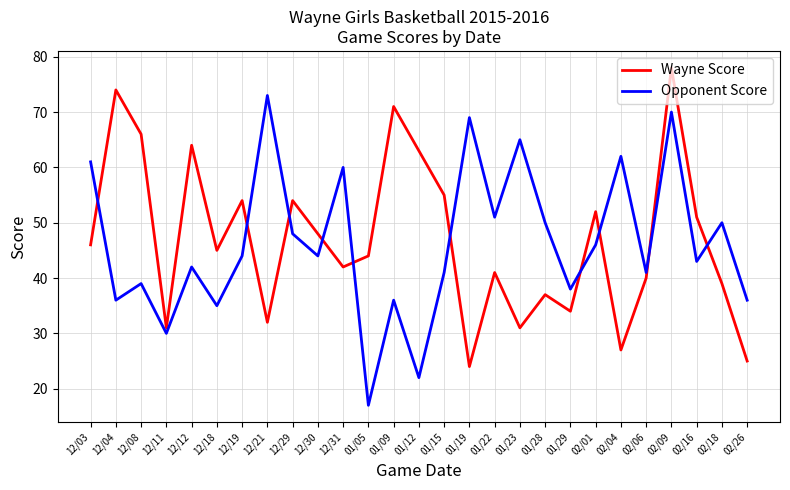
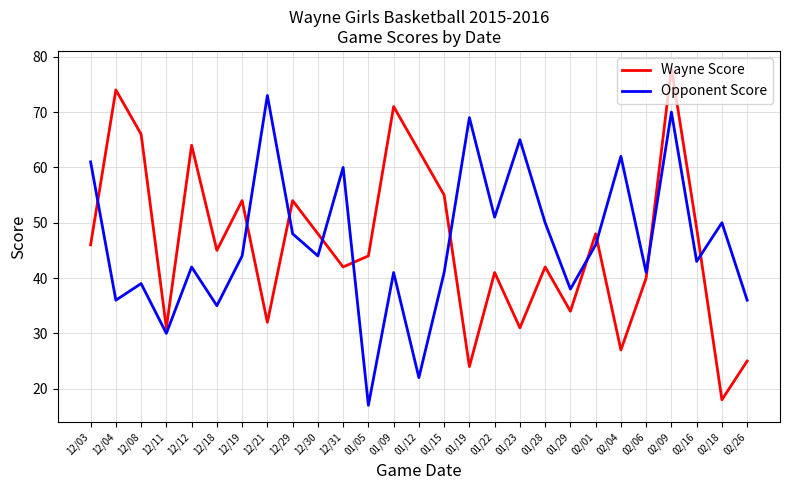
  {
    "Wayne Score": {
      "12/03": 46,
      "12/04": 74,
      "12/08": 66,
      "12/11": 31,
      "12/12": 64,
      "12/18": 45,
      "12/19": 54,
      "12/21": 32,
      "12/29": 54,
      "12/30": 48,
      "12/31": 42,
      "01/05": 44,
      "01/09": 71,
      "01/12": 63,
      "01/15": 55,
      "01/19": 24,
      "01/22": 41,
      "01/23": 31,
-     "01/28": 37,
+     "01/28": 42,
      "01/29": 34,
-     "02/01": 52,
+     "02/01": 48,
      "02/04": 27,
      "02/06": 40,
-     "02/16": 51,
-     "02/18": 39,
+     "02/16": 49,
+     "02/18": 18,
      "02/26": 25
    },
    "Opponent Score": {
      "12/03": 61,
      "12/04": 36,
      "12/08": 39,
      "12/11": 30,
      "12/12": 42,
      "12/18": 35,
      "12/19": 44,
      "12/21": 73,
      "12/29": 48,
      "12/30": 44,
      "12/31": 60,
      "01/05": 17,
-     "01/09": 36,
+     "01/09": 41,
      "01/12": 22,
      "01/15": 41,
      "01/19": 69,
      "01/22": 51,
      "01/23": 65,
      "01/28": 50,
      "01/29": 38,
      "02/01": 46,
      "02/04": 62,
      "02/06": 41,
      "02/09": 70,
      "02/16": 43,
      "02/18": 50,
      "02/26": 36
    }
  }
